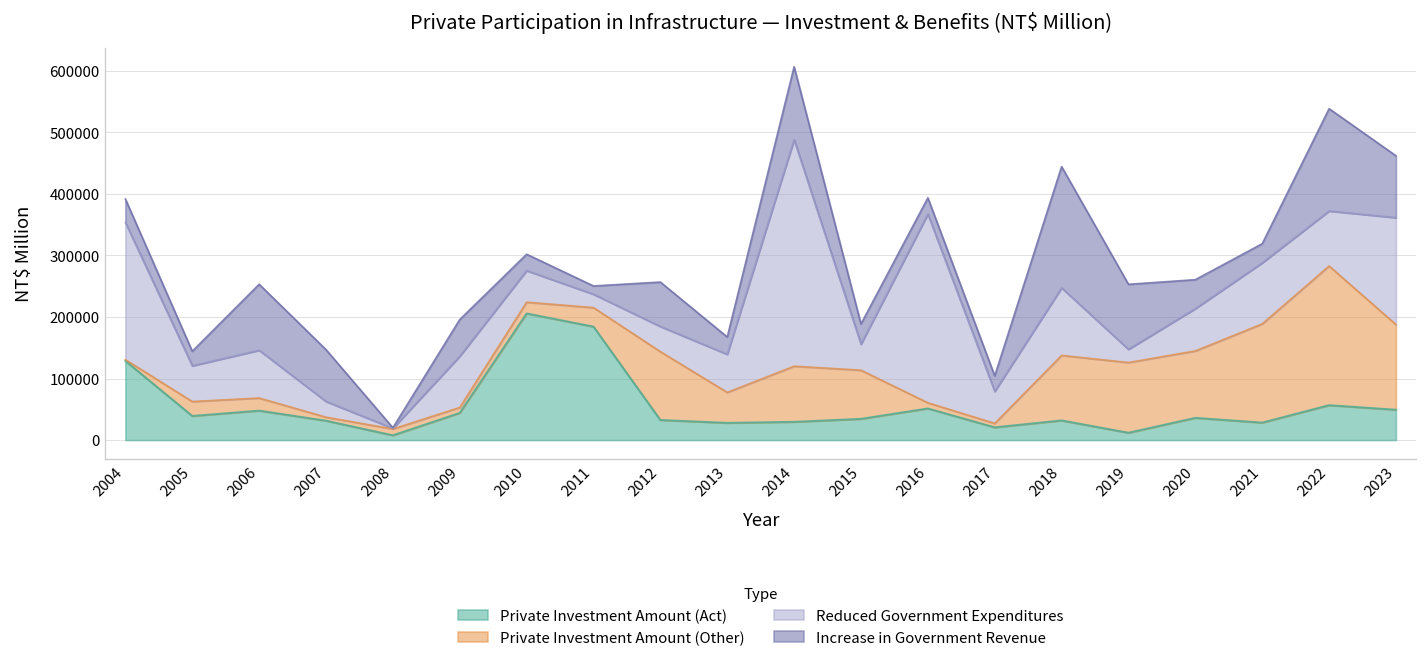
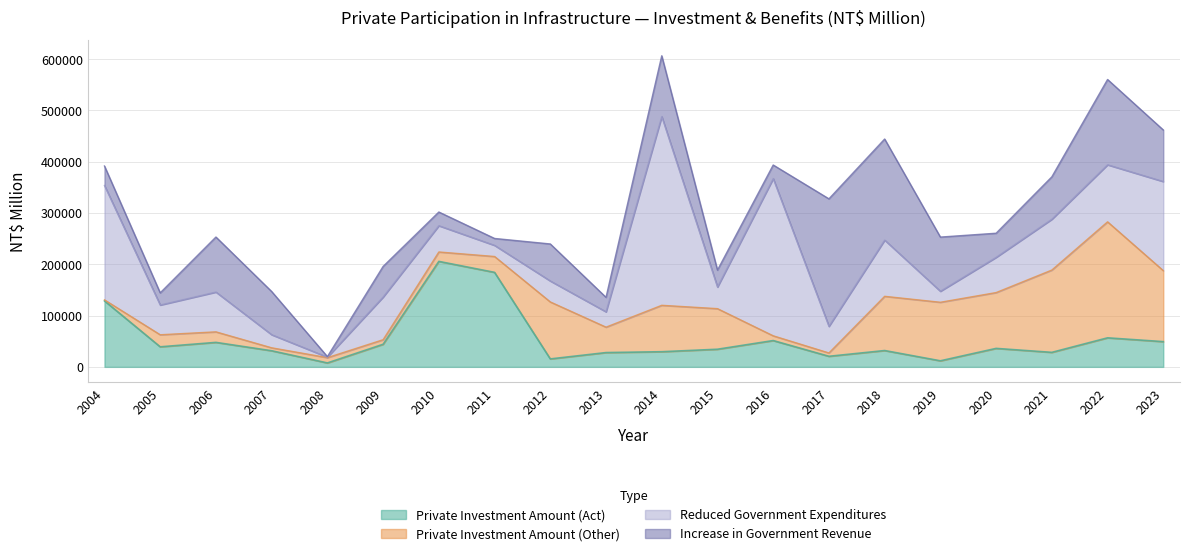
  {
    "Private Investment Amount (Act)": {
      "2005": 40000,
      "2006": 50000,
      "2007": 30000,
      "2008": 10000,
      "2009": 40000,
      "2010": 210000,
      "2011": 180000,
-     "2012": 30000,
+     "2012": 20000,
      "2013": 30000,
      "2014": 30000,
      "2015": 30000,
      "2016": 50000,
      "2017": 20000,
      "2018": 30000,
      "2019": 10000,
      "2020": 40000,
      "2021": 30000,
      "2022": 60000,
      "2023": 50000
    },
    "Private Investment Amount (Other)": {
      "2005": 20000,
      "2006": 20000,
      "2007": 10000,
      "2009": 10000,
      "2010": 20000,
      "2011": 30000,
      "2012": 110000,
      "2013": 50000,
      "2014": 90000,
      "2015": 80000,
      "2016": 10000,
      "2017": 10000,
      "2018": 110000,
      "2019": 110000,
      "2020": 110000,
      "2021": 160000,
      "2022": 230000,
      "2023": 140000
    },
    "Reduced Government Expenditures": {
      "2004": 220000,
      "2005": 60000,
      "2006": 80000,
      "2007": 30000,
      "2009": 80000,
      "2010": 50000,
      "2011": 20000,
      "2012": 40000,
-     "2013": 60000,
+     "2013": 30000,
      "2014": 370000,
      "2015": 40000,
      "2016": 310000,
      "2017": 50000,
      "2018": 110000,
      "2019": 20000,
      "2020": 70000,
      "2021": 100000,
-     "2022": 90000,
+     "2022": 110000,
      "2023": 170000
    },
    "Increase in Government Revenue": {
      "2004": 40000,
      "2005": 20000,
      "2006": 110000,
      "2007": 80000,
      "2009": 60000,
      "2010": 30000,
      "2011": 10000,
      "2012": 70000,
      "2013": 30000,
      "2014": 120000,
      "2015": 30000,
      "2016": 30000,
-     "2017": 30000,
+     "2017": 250000,
      "2018": 200000,
      "2019": 110000,
      "2020": 50000,
-     "2021": 30000,
+     "2021": 80000,
      "2022": 170000,
      "2023": 100000
    }
  }
